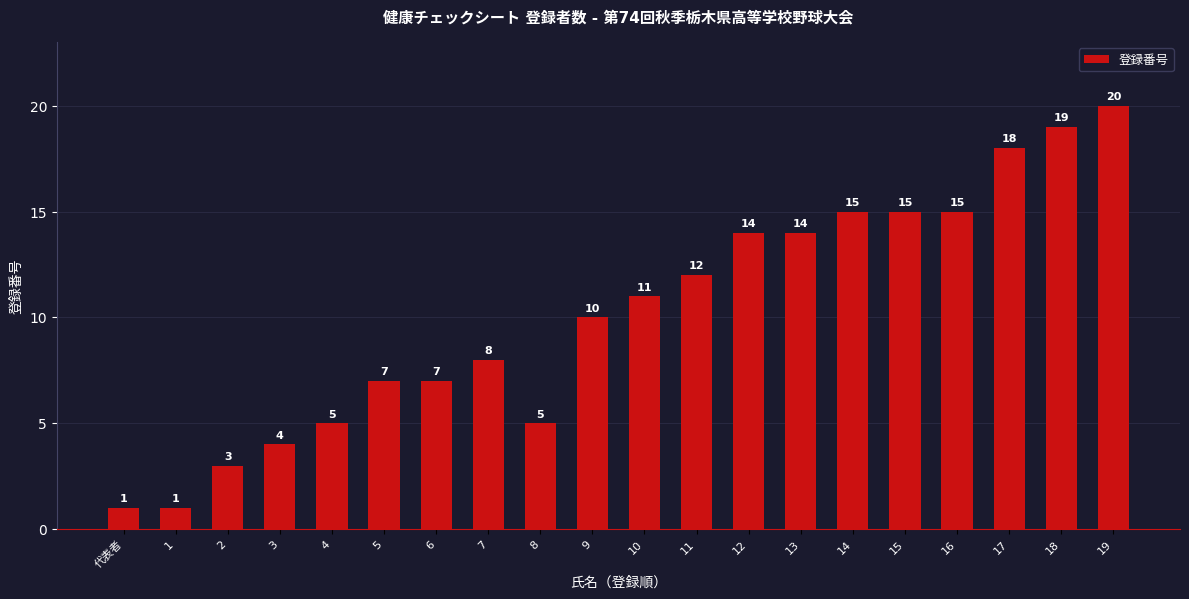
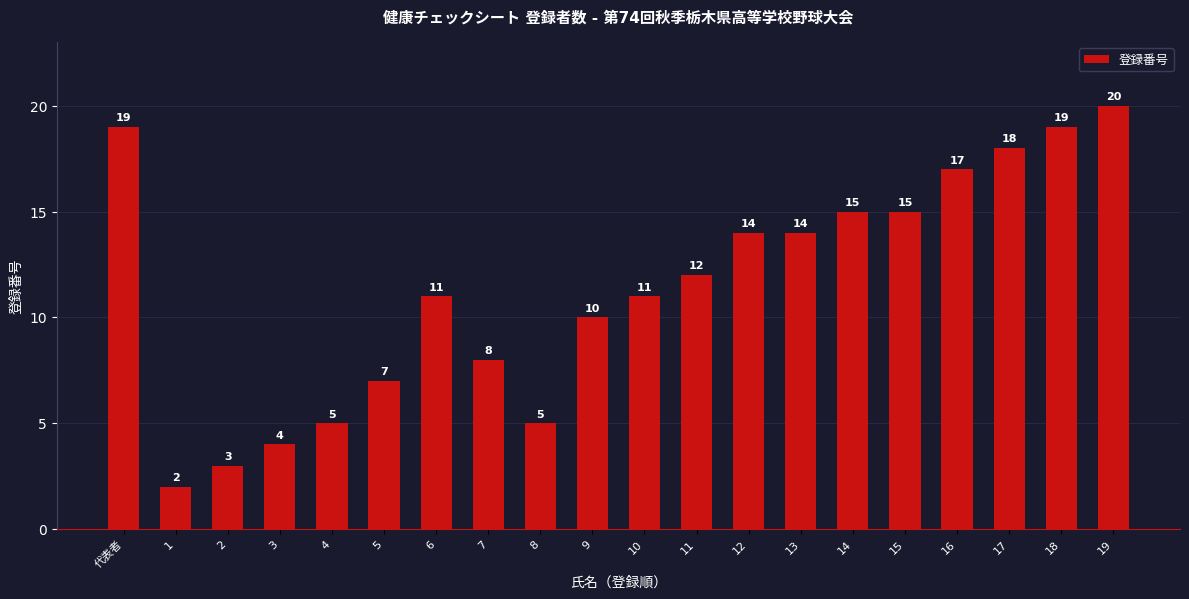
  {
-   "代表者": 1,
-   "1": 1,
+   "代表者": 19,
+   "1": 2,
    "2": 3,
    "3": 4,
    "4": 5,
    "5": 7,
-   "6": 7,
+   "6": 11,
    "7": 8,
    "8": 5,
    "9": 10,
    "10": 11,
    "11": 12,
    "12": 14,
    "13": 14,
    "14": 15,
    "15": 15,
-   "16": 15,
+   "16": 17,
    "17": 18,
    "18": 19,
    "19": 20
  }
